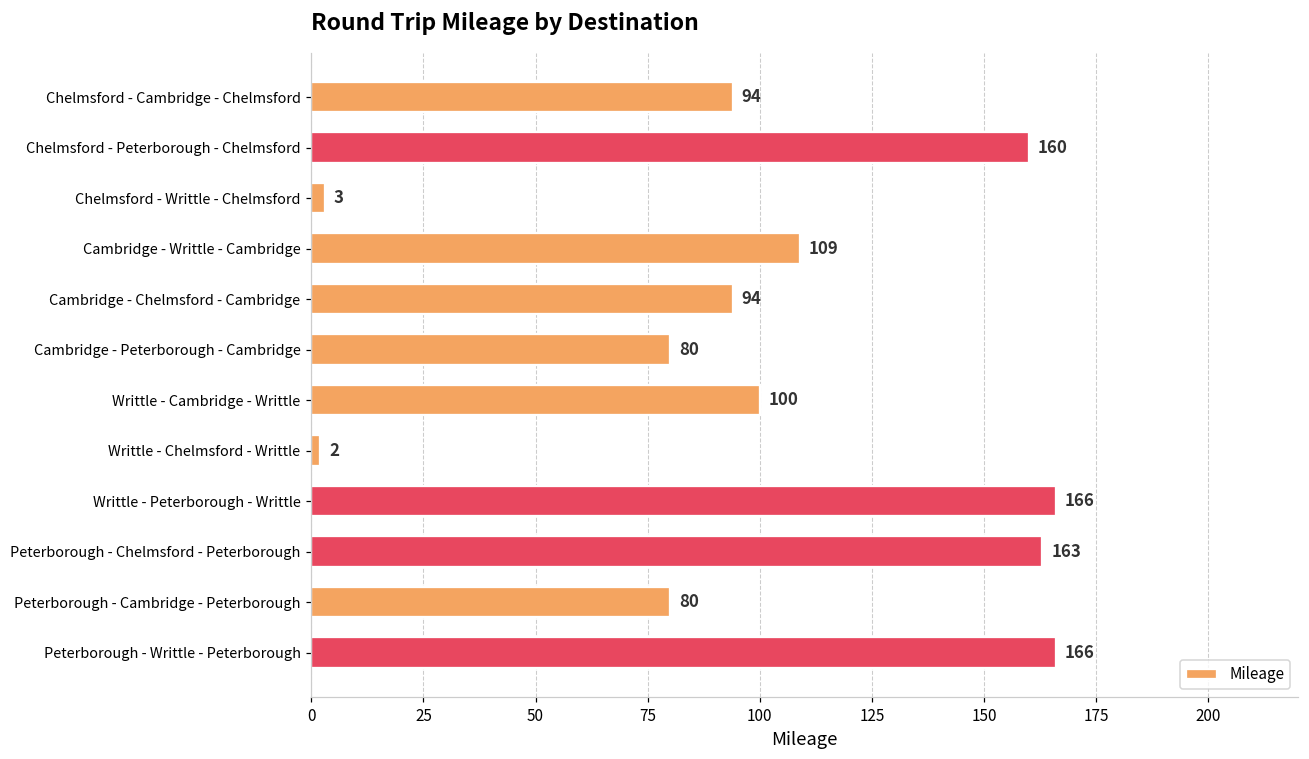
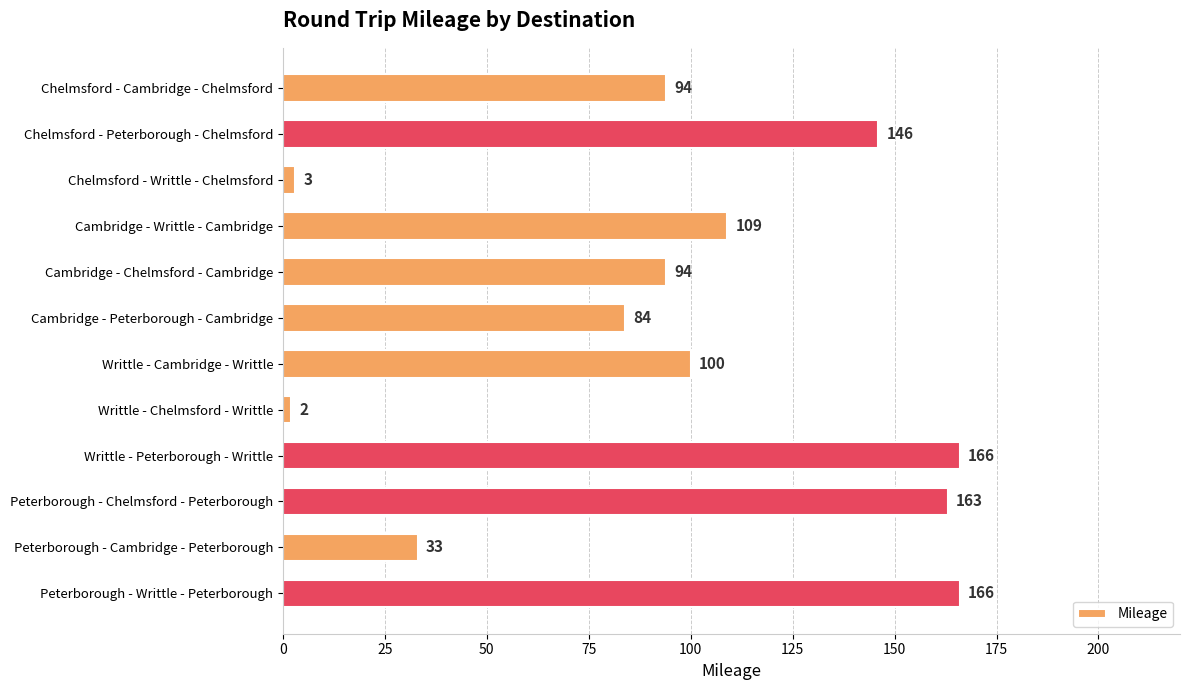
  {
    "Chelmsford - Cambridge - Chelmsford": 94,
-   "Chelmsford - Peterborough - Chelmsford": 160,
+   "Chelmsford - Peterborough - Chelmsford": 146,
    "Chelmsford - Writtle - Chelmsford": 3,
    "Cambridge - Writtle - Cambridge": 109,
    "Cambridge - Chelmsford - Cambridge": 94,
-   "Cambridge - Peterborough - Cambridge": 80,
+   "Cambridge - Peterborough - Cambridge": 84,
    "Writtle - Cambridge - Writtle": 100,
    "Writtle - Chelmsford - Writtle": 2,
    "Writtle - Peterborough - Writtle": 166,
    "Peterborough - Chelmsford - Peterborough": 163,
-   "Peterborough - Cambridge - Peterborough": 80,
+   "Peterborough - Cambridge - Peterborough": 33,
    "Peterborough - Writtle - Peterborough": 166
  }
